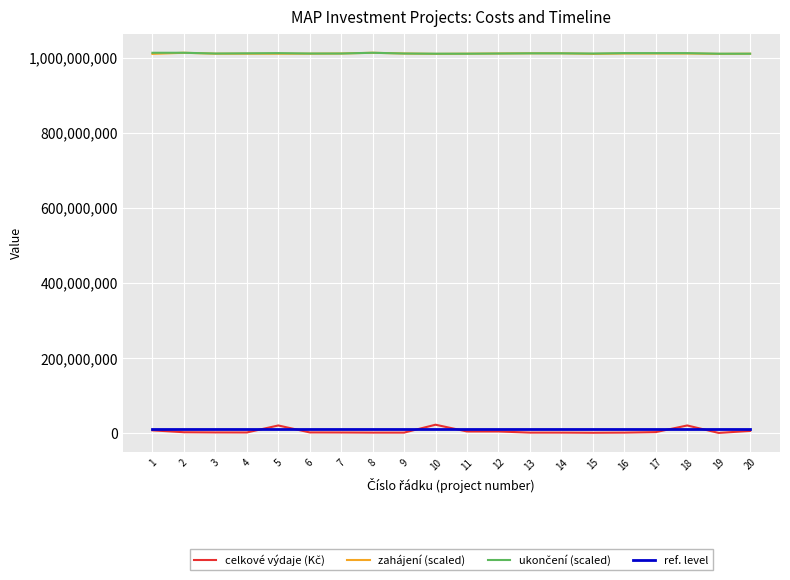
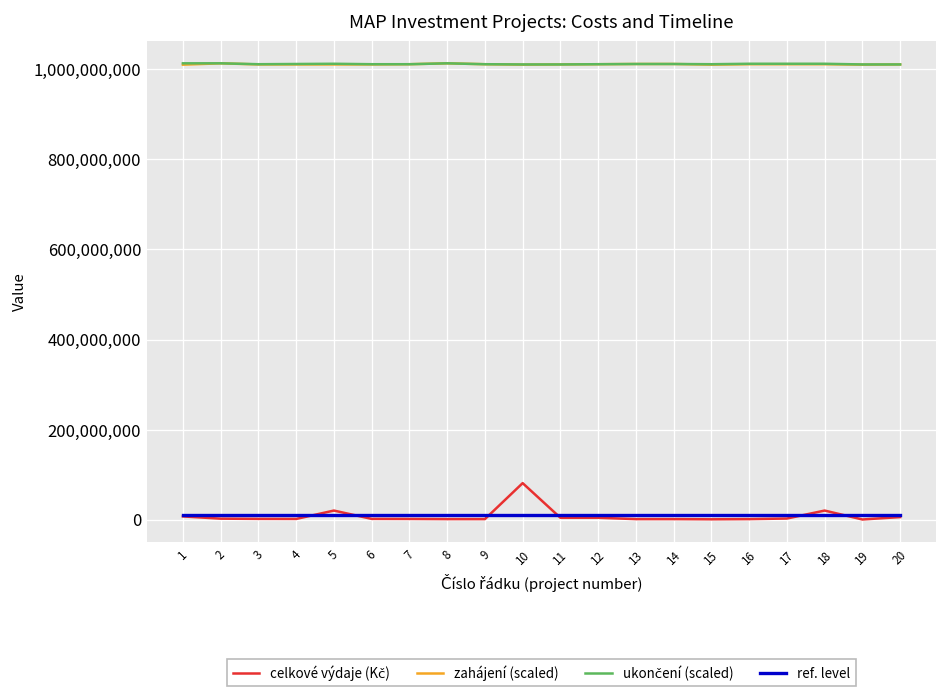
  {
    "celkové výdaje (Kč)": {
      "2": "0",
      "3": "0",
      "4": "0",
      "5": "20,000,000",
      "6": "0",
      "7": "0",
      "8": "0",
      "9": "0",
-     "10": "20,000,000",
+     "10": "80,000,000",
      "13": "0",
      "14": "0",
      "15": "0",
      "16": "0",
      "17": "0",
      "18": "20,000,000",
      "19": "0"
    },
    "ref. level": {
      "2": "10,000,000",
      "3": "10,000,000",
      "4": "10,000,000",
      "5": "10,000,000",
      "6": "10,000,000",
      "7": "10,000,000",
      "8": "10,000,000",
      "9": "10,000,000",
      "10": "10,000,000",
      "13": "10,000,000",
      "14": "10,000,000",
      "15": "10,000,000",
      "16": "10,000,000",
      "17": "10,000,000",
      "18": "10,000,000",
      "19": "10,000,000"
    }
  }
